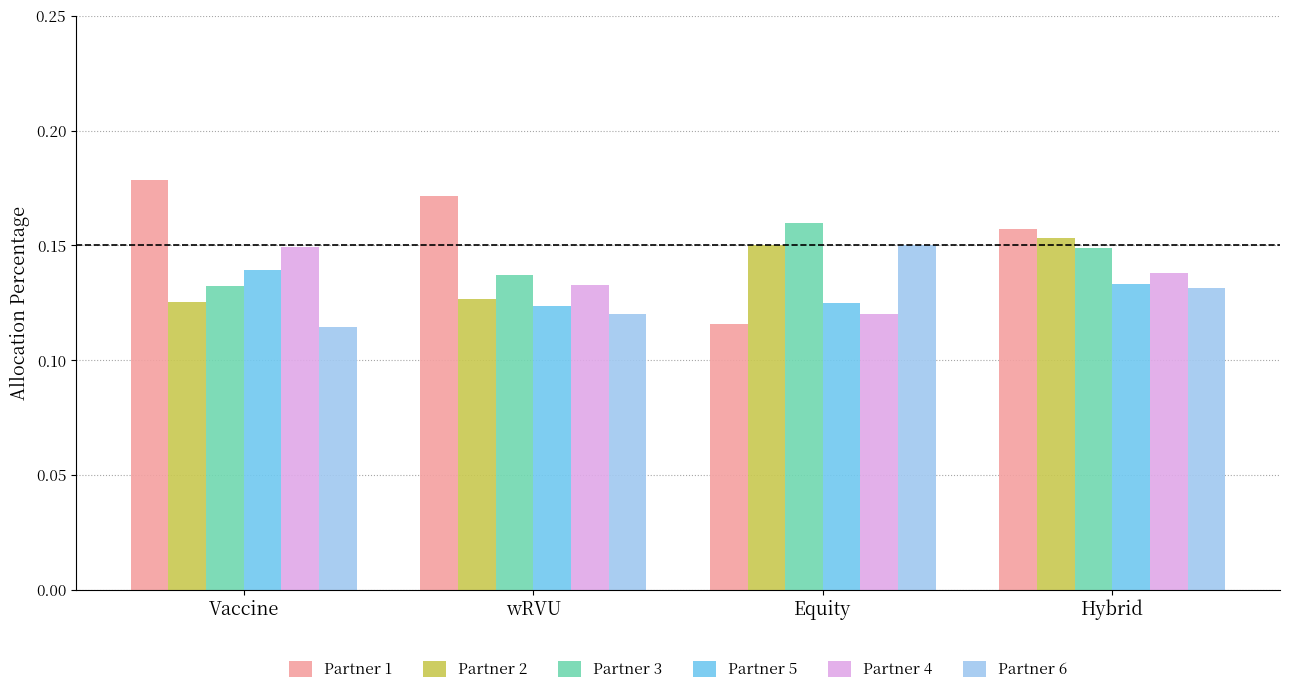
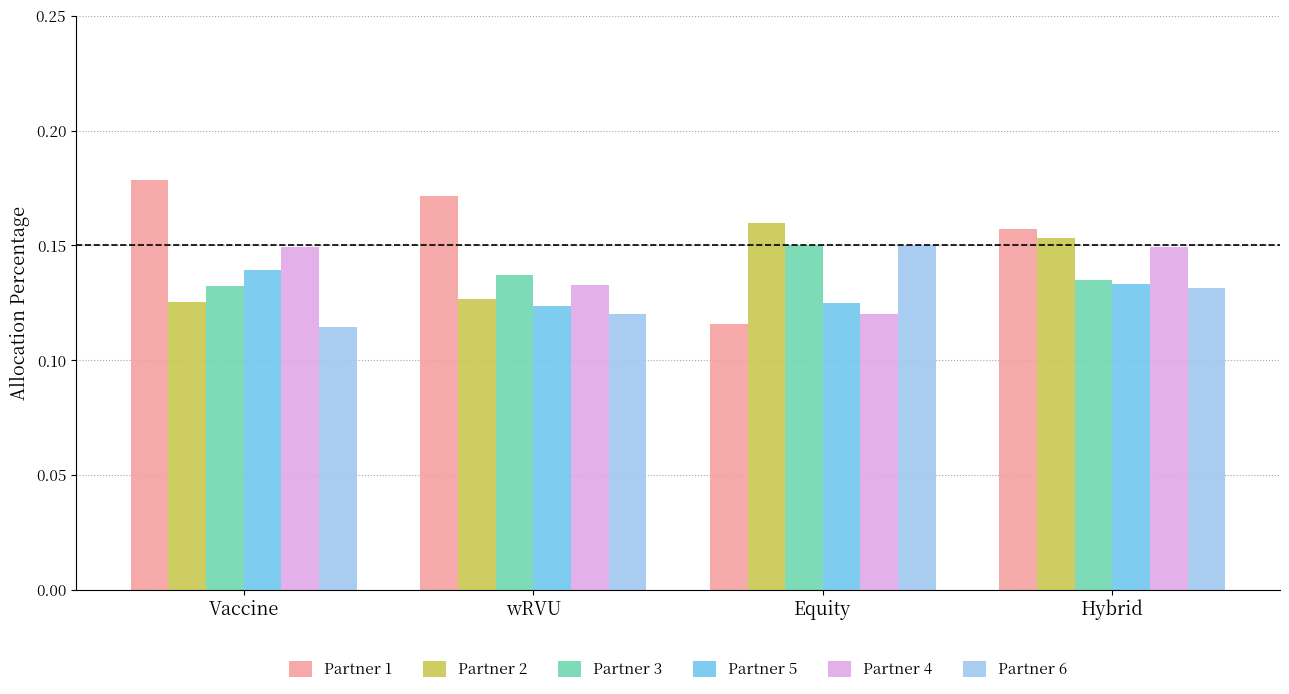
  {
    "Partner 1": {
      "Vaccine": 0.179,
      "wRVU": 0.171,
      "Equity": 0.116,
      "Hybrid": 0.157
    },
    "Partner 2": {
      "Vaccine": 0.125,
      "wRVU": 0.127,
-     "Equity": 0.15,
+     "Equity": 0.16,
      "Hybrid": 0.153
    },
    "Partner 3": {
      "Vaccine": 0.132,
      "wRVU": 0.137,
-     "Equity": 0.16,
-     "Hybrid": 0.149
+     "Equity": 0.15,
+     "Hybrid": 0.135
    },
    "Partner 4": {
      "Vaccine": 0.149,
      "wRVU": 0.133,
      "Equity": 0.120,
-     "Hybrid": 0.138
+     "Hybrid": 0.149
    }
  }
